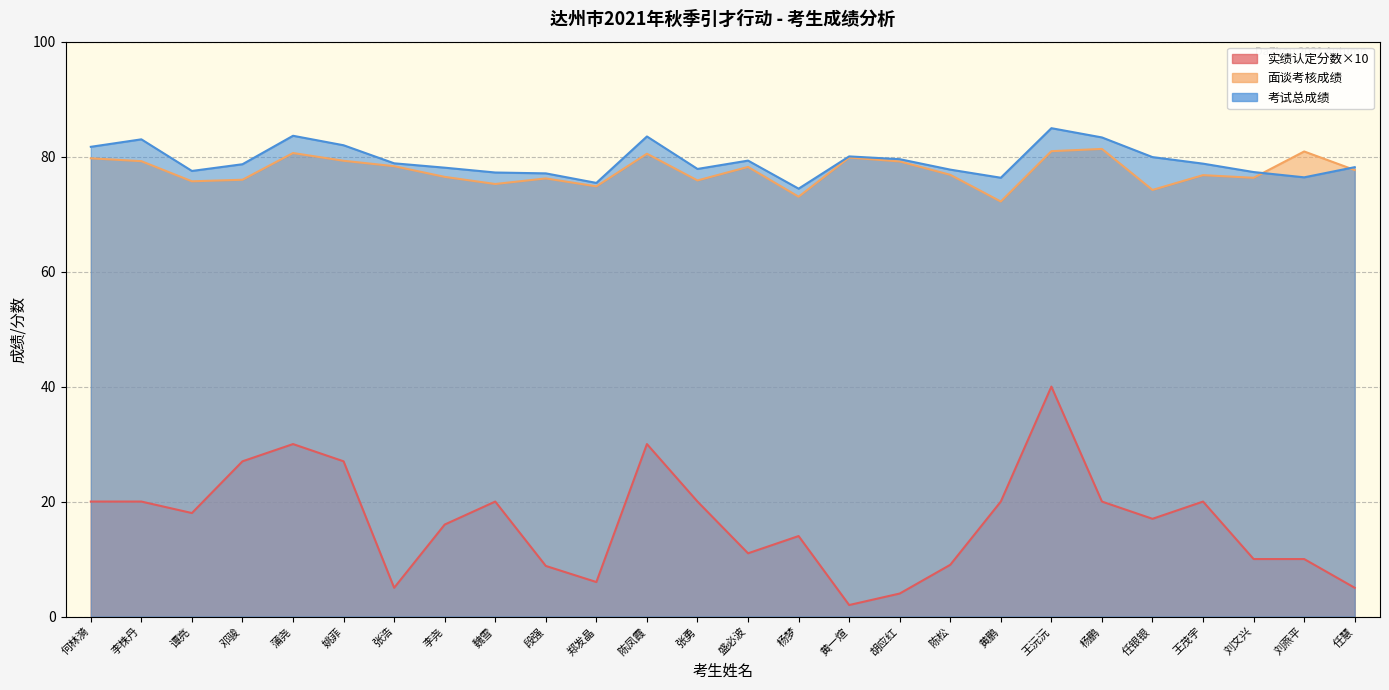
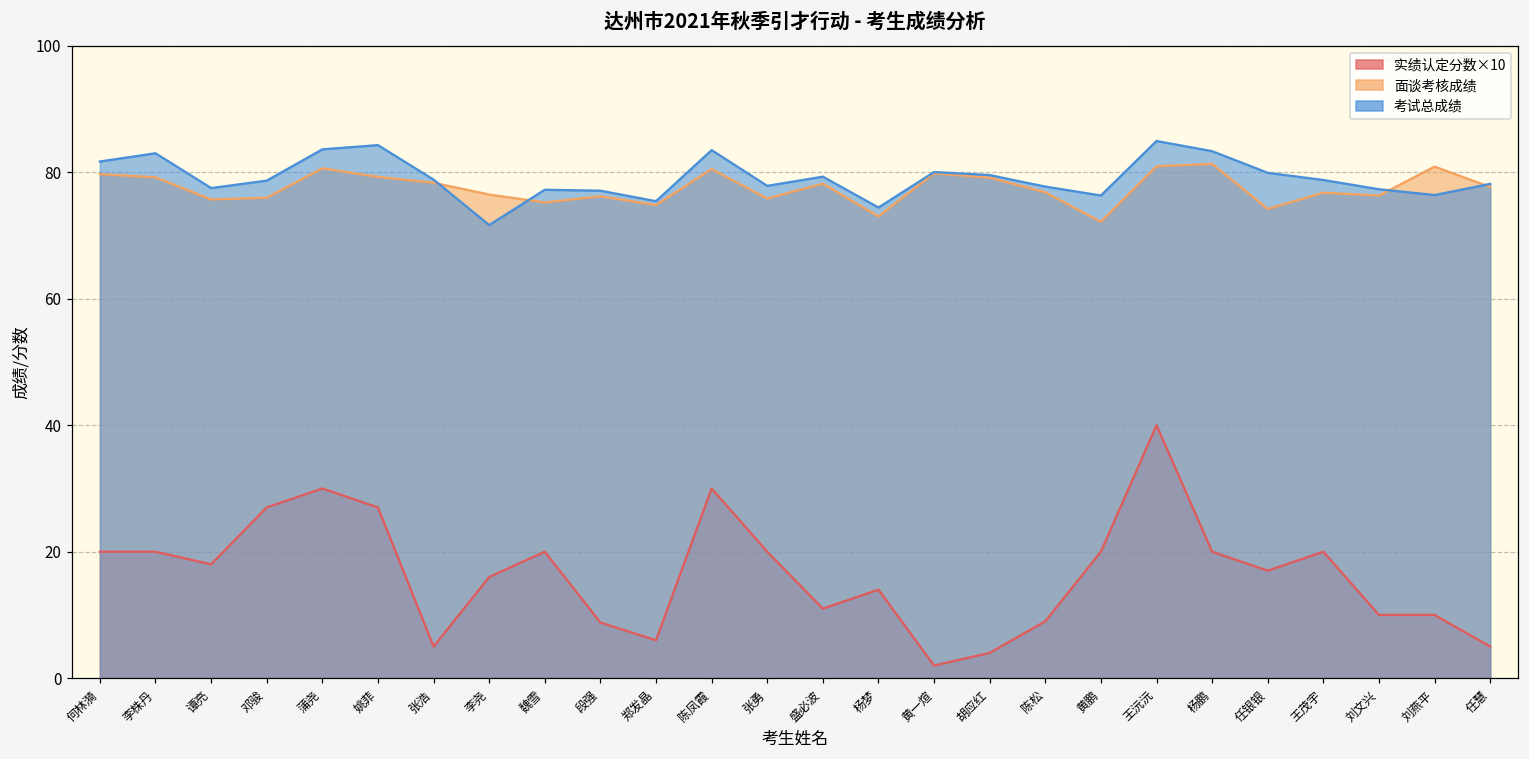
  {
    "面谈考核成绩": {
      "何林漪": 80,
      "李株丹": 79,
      "谭亮": 76,
      "邓骏": 76,
      "蒲尧": 81,
      "姚菲": 79,
      "张浩": 78,
      "李尧": 76,
      "魏雪": 75,
      "段强": 76,
      "郑发晶": 75,
      "陈凤霞": 81,
      "张勇": 76,
      "盛必波": 78,
      "杨梦": 73,
      "陈松": 77,
      "黄鹏": 72,
      "王沅沅": 81,
      "杨鹏": 81,
      "任银银": 74,
      "王茂宇": 77,
      "刘文兴": 76,
      "刘燕平": 81,
      "任慧": 78
    },
    "考试总成绩": {
      "何林漪": 82,
      "李株丹": 83,
      "谭亮": 78,
      "邓骏": 79,
      "蒲尧": 84,
-     "姚菲": 82,
+     "姚菲": 84,
      "张浩": 79,
-     "李尧": 78,
+     "李尧": 72,
      "魏雪": 77,
      "段强": 77,
      "郑发晶": 75,
      "陈凤霞": 84,
      "张勇": 78,
      "盛必波": 79,
      "杨梦": 74,
      "陈松": 78,
      "黄鹏": 76,
      "王沅沅": 85,
      "杨鹏": 83,
      "任银银": 80,
      "王茂宇": 79,
      "刘文兴": 77,
      "刘燕平": 76,
      "任慧": 78
    }
  }
